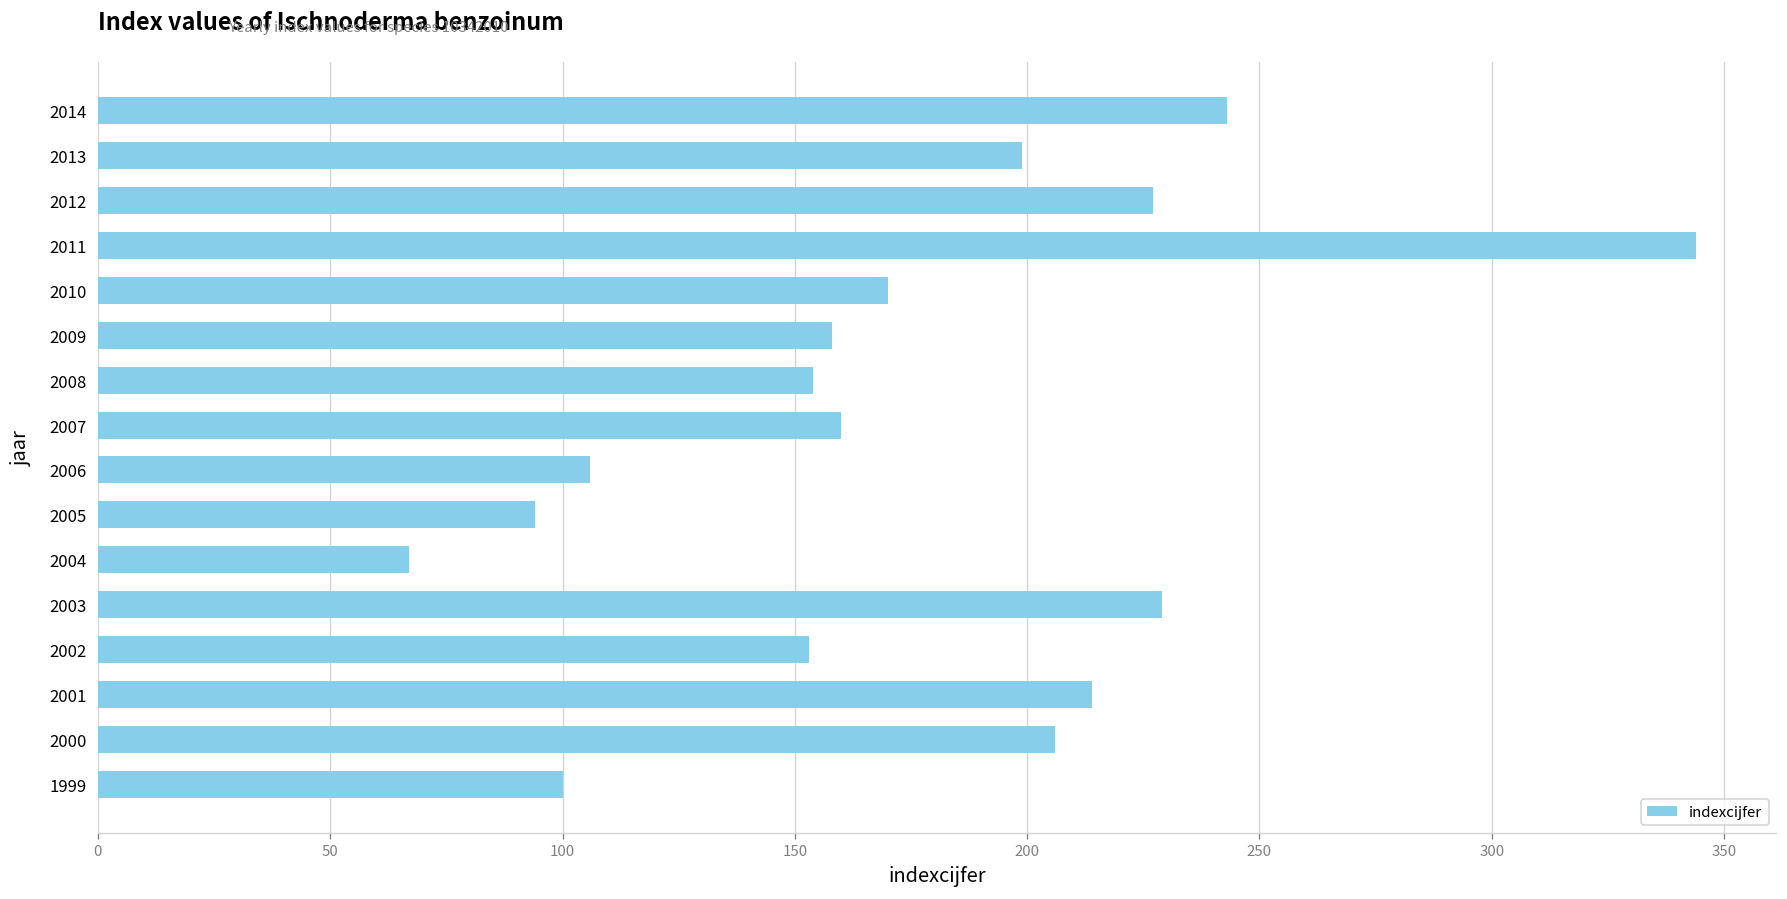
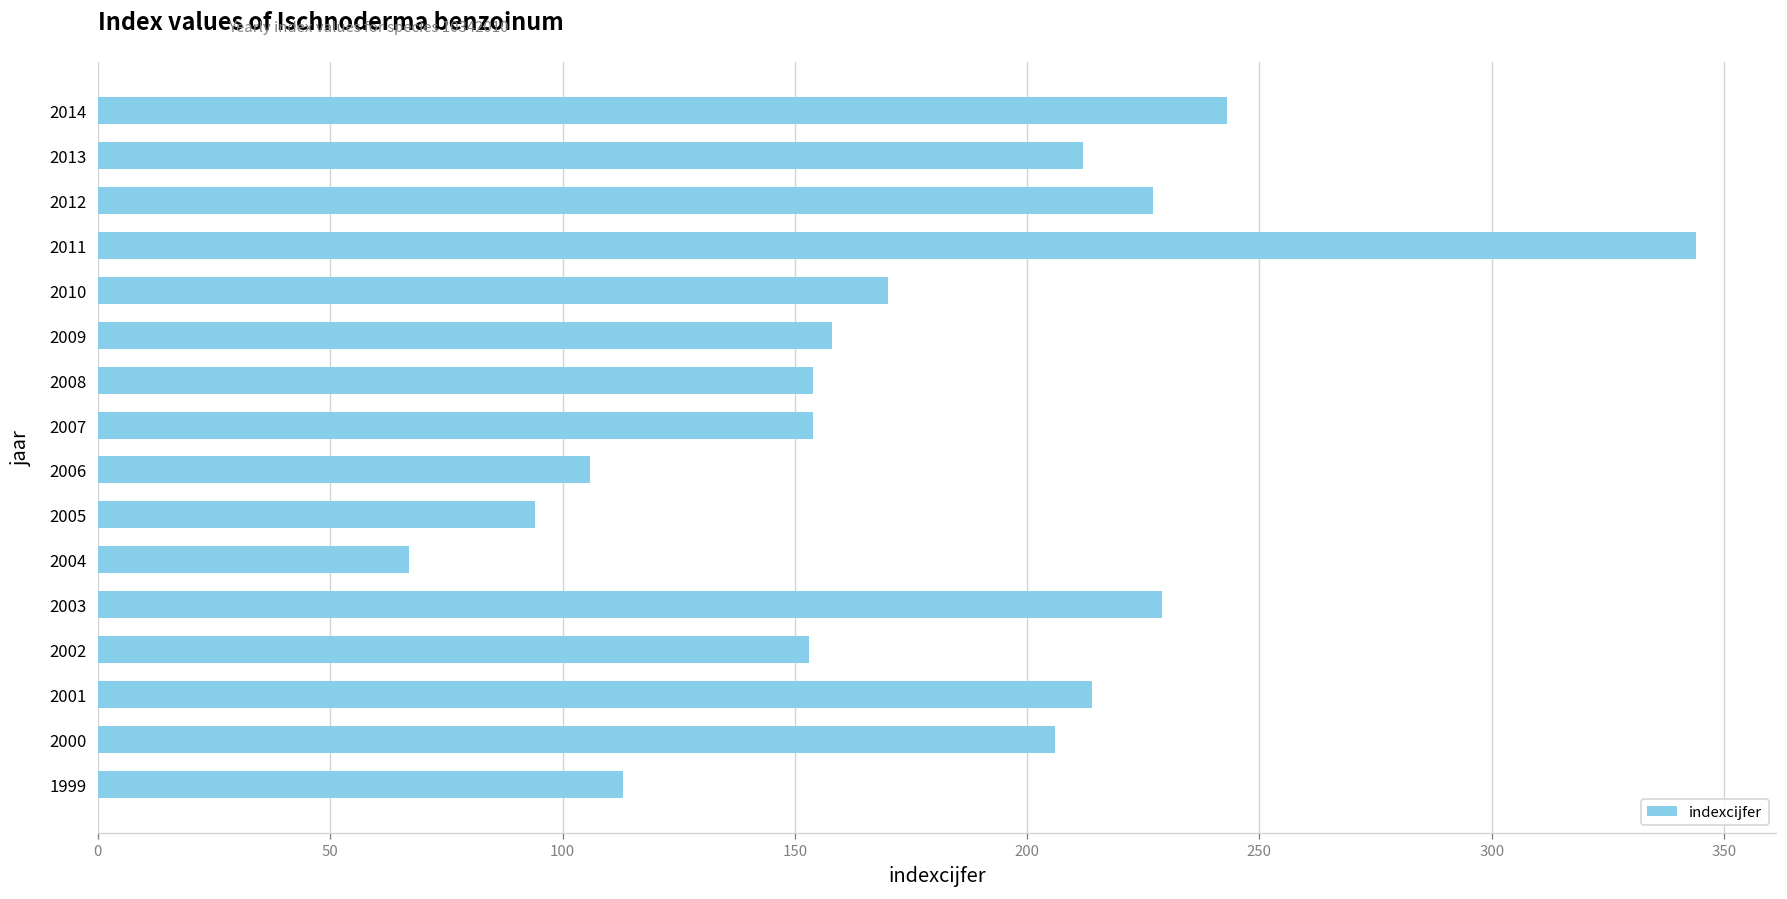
  {
    "2014": 243,
-   "2013": 199,
+   "2013": 212,
    "2012": 227,
    "2011": 344,
    "2010": 170,
    "2009": 158,
    "2008": 154,
-   "2007": 160,
+   "2007": 154,
    "2006": 106,
    "2005": 94,
    "2004": 67,
    "2003": 229,
    "2002": 153,
    "2001": 214,
    "2000": 206,
-   "1999": 100
+   "1999": 113
  }
